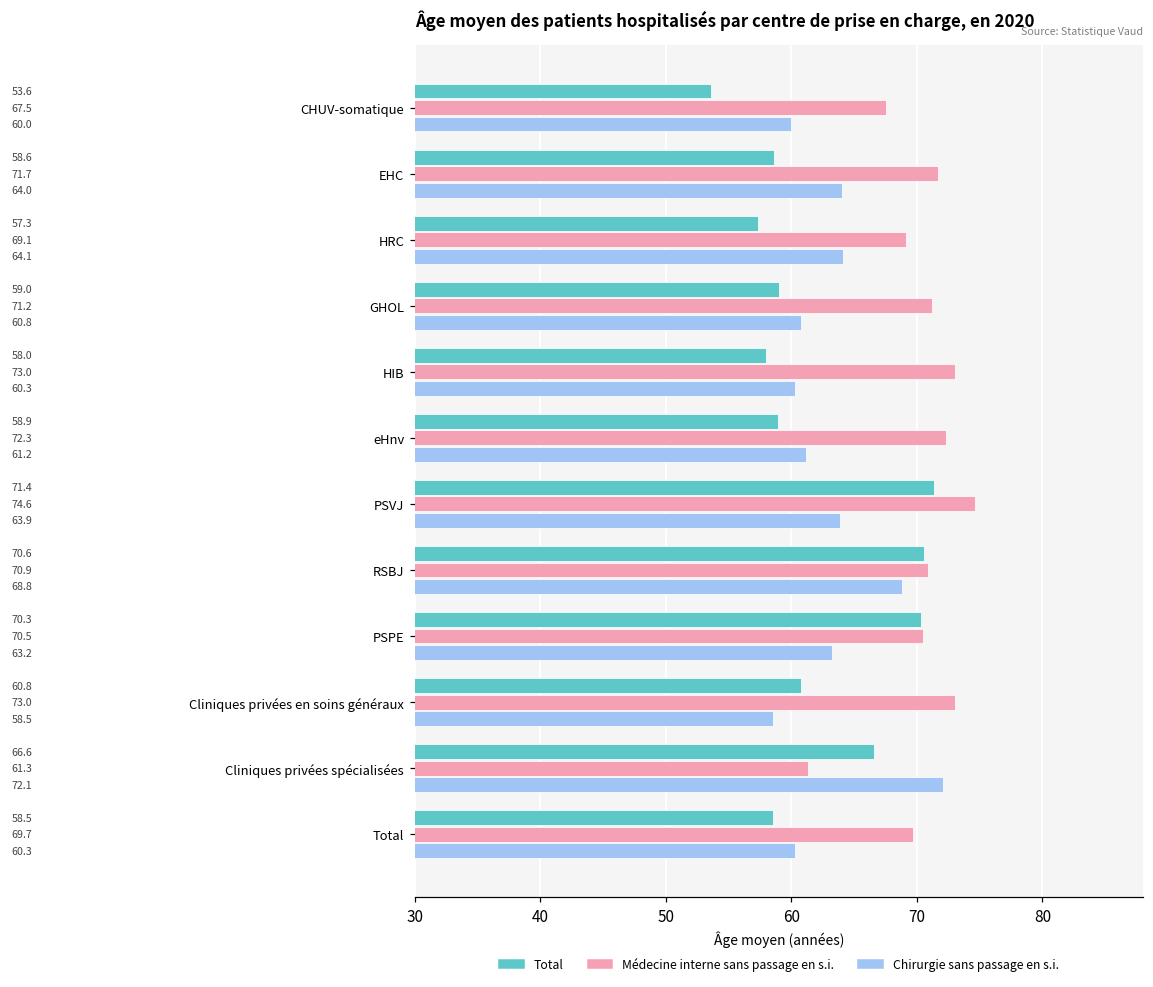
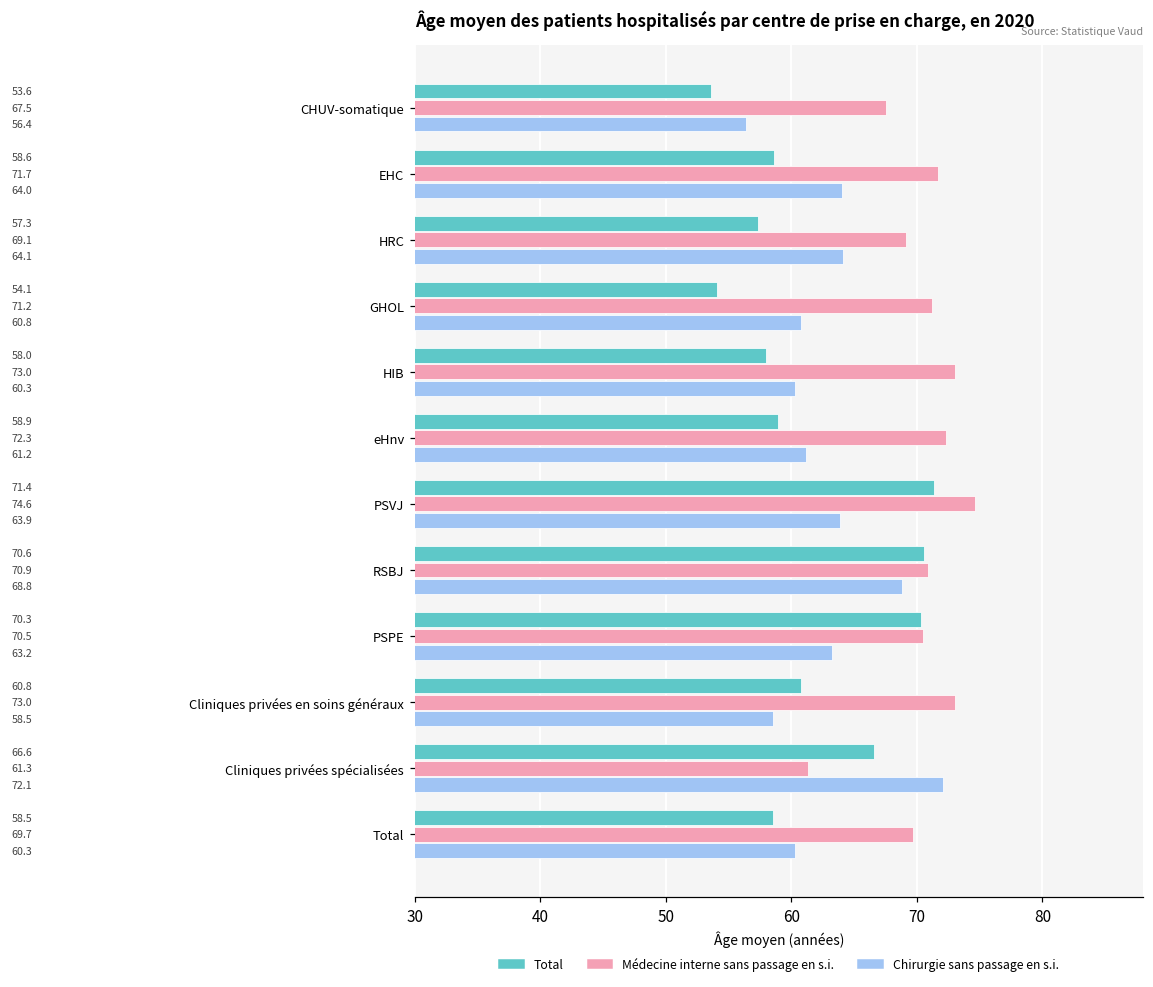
  {
    "Total": {
-     "GHOL": 59.0
+     "GHOL": 54.1
    },
    "Médecine interne sans passage en s.i.": {
      "CHUV-somatique": 67.5,
      "EHC": 71.7,
      "HRC": 69.1,
      "GHOL": 71.2,
      "HIB": 73.0,
      "eHnv": 72.3,
      "PSVJ": 74.6,
      "RSBJ": 70.9,
      "PSPE": 70.5,
      "Cliniques privées en soins généraux": 73.0,
      "Cliniques privées spécialisées": 61.3,
      "Total": 69.7
    },
    "Chirurgie sans passage en s.i.": {
-     "CHUV-somatique": 60.0
+     "CHUV-somatique": 56.4
    }
  }
